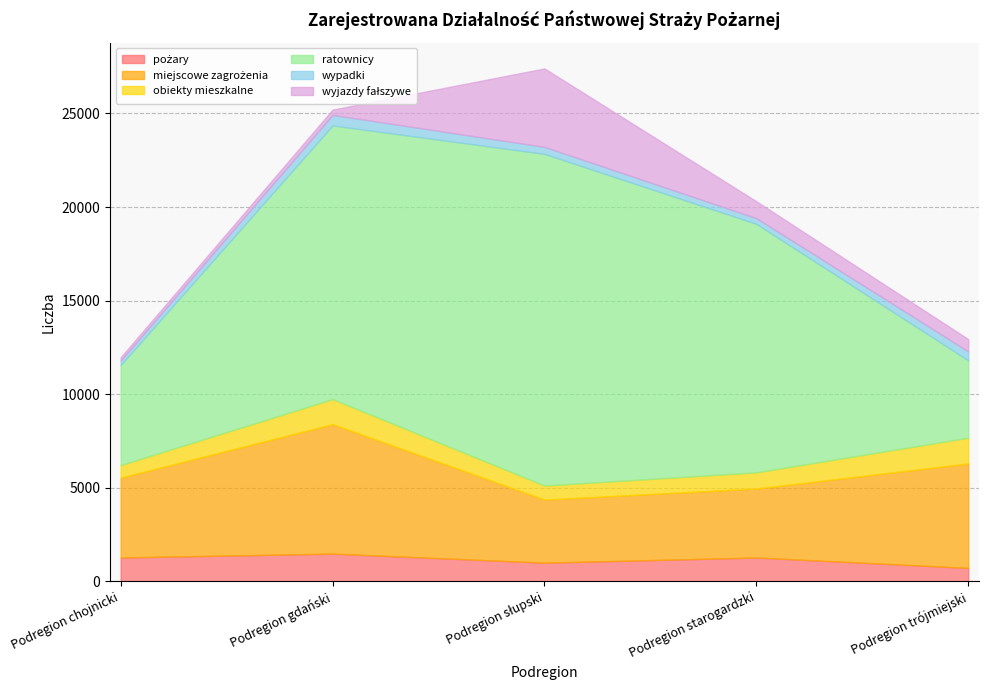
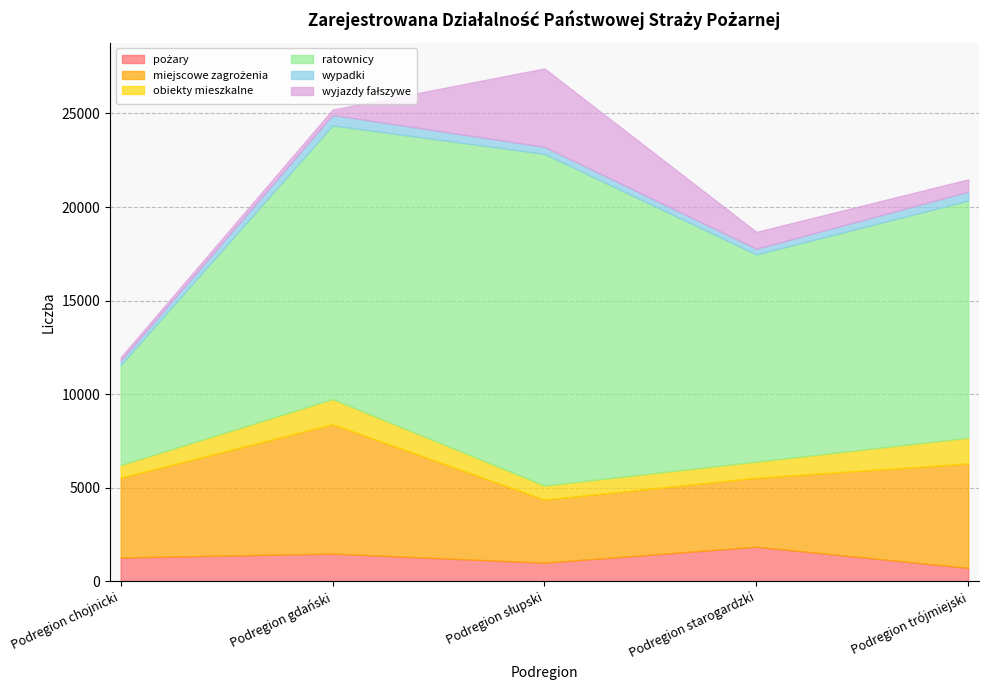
  {
    "pożary": {
      "Podregion chojnicki": 1300,
      "Podregion gdański": 1500,
      "Podregion słupski": 1000,
-     "Podregion starogardzki": 1300,
+     "Podregion starogardzki": 1900,
      "Podregion trójmiejski": 700
    },
    "ratownicy": {
      "Podregion chojnicki": 5300,
      "Podregion gdański": 14600,
      "Podregion słupski": 17700,
-     "Podregion starogardzki": 13300,
-     "Podregion trójmiejski": 4100
+     "Podregion starogardzki": 11100,
+     "Podregion trójmiejski": 12700
    },
    "wypadki": {
      "Podregion chojnicki": 200,
      "Podregion gdański": 600,
      "Podregion słupski": 400,
      "Podregion starogardzki": 300,
      "Podregion trójmiejski": 500
    },
    "wyjazdy fałszywe": {
      "Podregion chojnicki": 200,
      "Podregion gdański": 300,
      "Podregion słupski": 4200,
      "Podregion starogardzki": 900,
      "Podregion trójmiejski": 700
    }
  }
